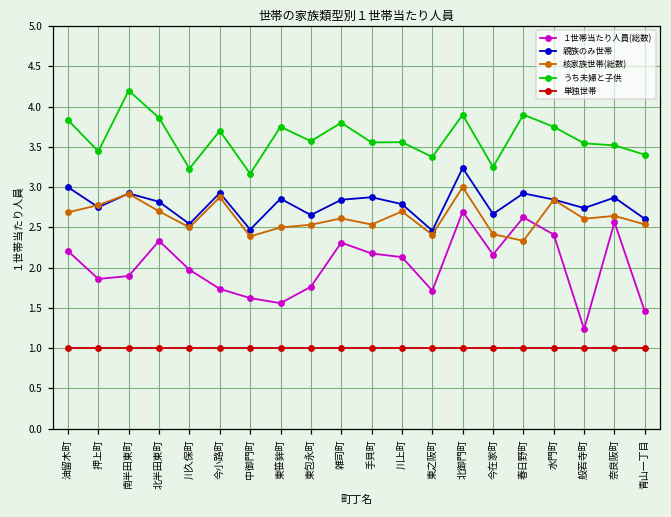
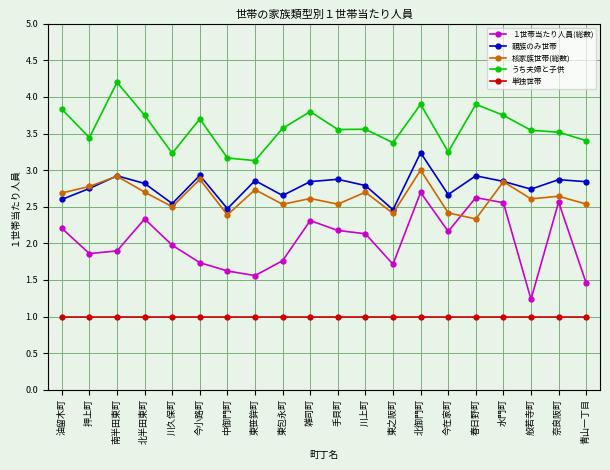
  {
    "１世帯当たり人員(総数)": {
      "油留木町": 2.2,
      "押上町": 1.9,
      "南半田東町": 1.9,
      "北半田東町": 2.3,
      "川久保町": 2.0,
      "今小路町": 1.7,
      "中御門町": 1.6,
      "東笹鉾町": 1.6,
      "東包永町": 1.8,
      "雑司町": 2.3,
      "手貝町": 2.2,
      "川上町": 2.1,
      "東之阪町": 1.7,
      "北御門町": 2.7,
      "今在家町": 2.2,
      "春日野町": 2.6,
-     "水門町": 2.4,
+     "水門町": 2.6,
      "般若寺町": 1.2,
      "奈良阪町": 2.6,
      "青山一丁目": 1.5
    },
    "親族のみ世帯": {
-     "油留木町": 3.0,
+     "油留木町": 2.6,
      "北半田東町": 2.8,
      "川久保町": 2.5,
      "今小路町": 2.9,
      "中御門町": 2.5,
      "東笹鉾町": 2.9,
      "東包永町": 2.7,
      "雑司町": 2.8,
      "手貝町": 2.9,
      "川上町": 2.8,
      "東之阪町": 2.5,
      "北御門町": 3.2,
      "今在家町": 2.7,
      "春日野町": 2.9,
      "般若寺町": 2.7,
      "奈良阪町": 2.9,
-     "青山一丁目": 2.6
+     "青山一丁目": 2.8
    },
    "核家族世帯(総数)": {
      "油留木町": 2.7,
      "北半田東町": 2.7,
      "川久保町": 2.5,
      "今小路町": 2.9,
      "中御門町": 2.4,
-     "東笹鉾町": 2.5,
+     "東笹鉾町": 2.7,
      "東包永町": 2.5,
      "雑司町": 2.6,
      "手貝町": 2.5,
      "川上町": 2.7,
      "東之阪町": 2.4,
      "北御門町": 3.0,
      "今在家町": 2.4,
      "春日野町": 2.3,
      "般若寺町": 2.6,
      "奈良阪町": 2.6,
      "青山一丁目": 2.5
    },
    "うち夫婦と子供": {
      "油留木町": 3.8,
      "押上町": 3.4,
      "南半田東町": 4.2,
-     "北半田東町": 3.9,
+     "北半田東町": 3.8,
      "川久保町": 3.2,
      "今小路町": 3.7,
      "中御門町": 3.2,
-     "東笹鉾町": 3.8,
+     "東笹鉾町": 3.1,
      "東包永町": 3.6,
      "雑司町": 3.8,
      "手貝町": 3.6,
      "川上町": 3.6,
      "東之阪町": 3.4,
      "北御門町": 3.9,
      "今在家町": 3.3,
      "春日野町": 3.9,
      "水門町": 3.8,
      "般若寺町": 3.5,
      "奈良阪町": 3.5,
      "青山一丁目": 3.4
    },
    "単独世帯": {
      "油留木町": 1.0,
      "押上町": 1.0,
      "南半田東町": 1.0,
      "北半田東町": 1.0,
      "川久保町": 1.0,
      "今小路町": 1.0,
      "中御門町": 1.0,
      "東笹鉾町": 1.0,
      "東包永町": 1.0,
      "雑司町": 1.0,
      "手貝町": 1.0,
      "川上町": 1.0,
      "東之阪町": 1.0,
      "北御門町": 1.0,
      "今在家町": 1.0,
      "春日野町": 1.0,
      "水門町": 1.0,
      "般若寺町": 1.0,
      "奈良阪町": 1.0,
      "青山一丁目": 1.0
    }
  }
